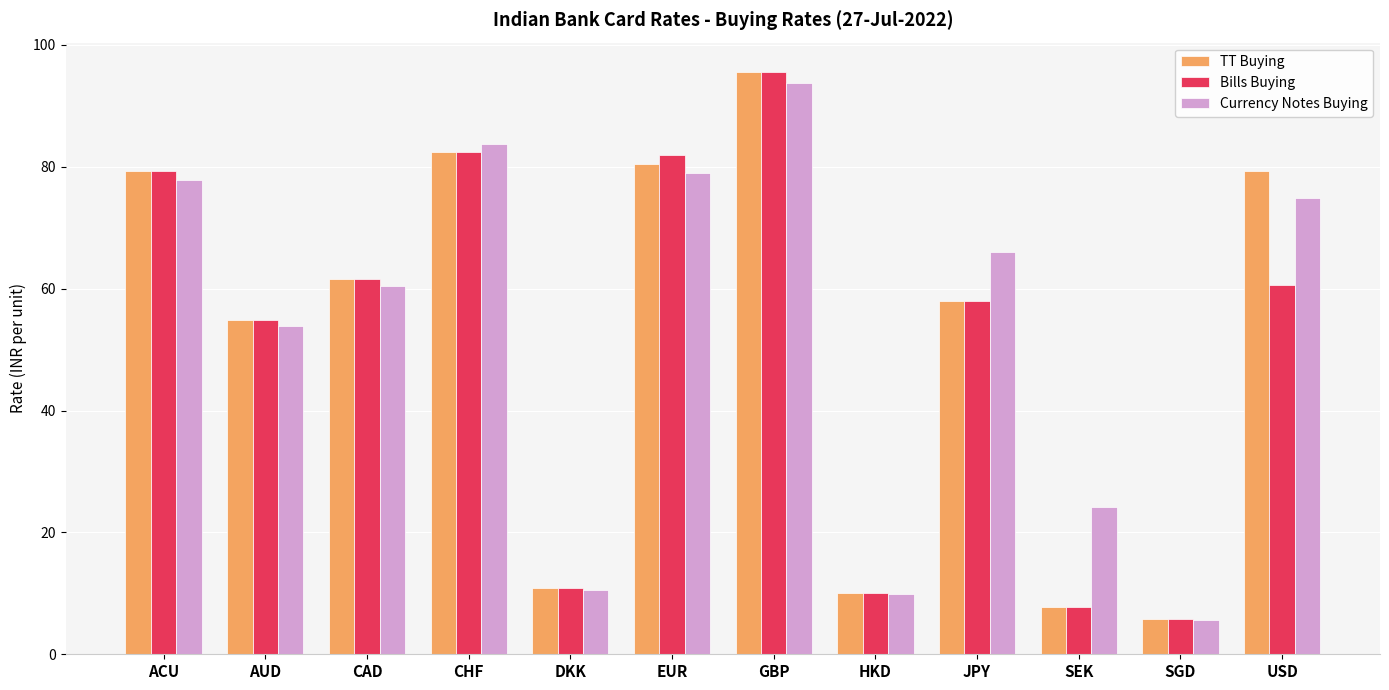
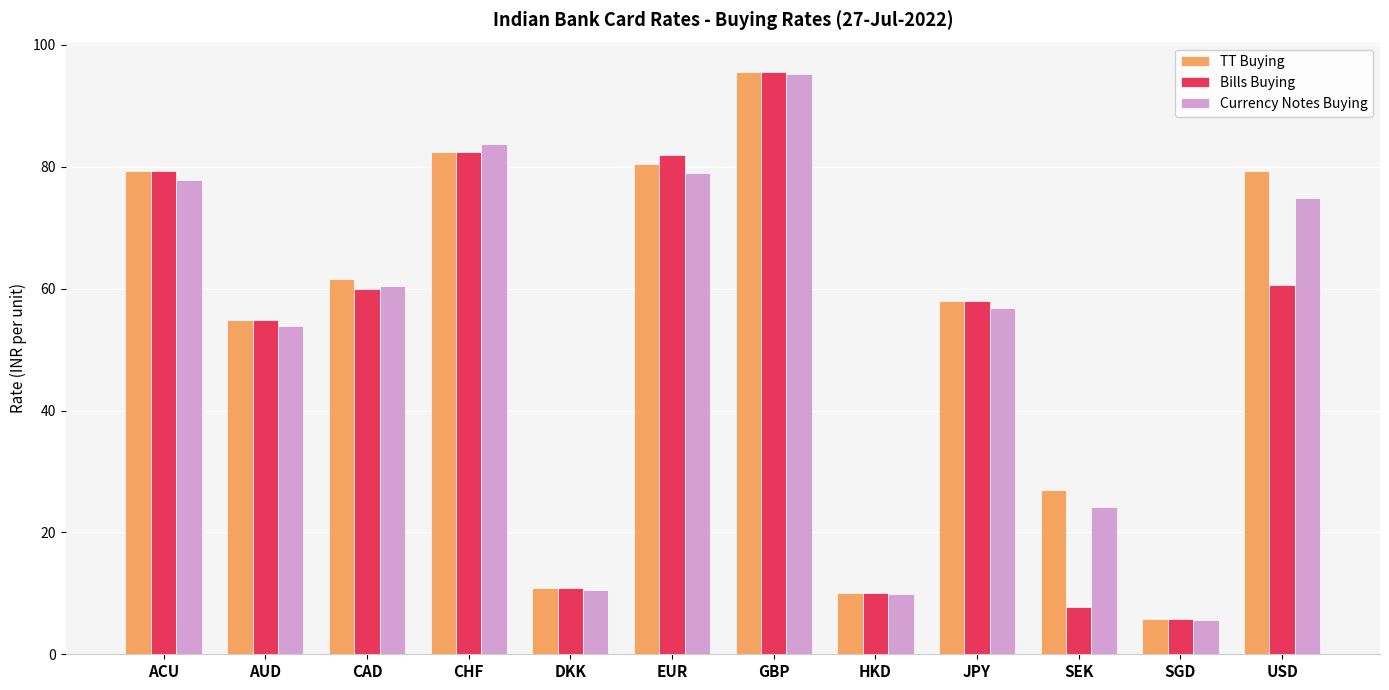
  {
    "TT Buying": {
      "ACU": 79,
      "AUD": 55,
      "CAD": 62,
      "CHF": 82,
      "DKK": 11,
      "EUR": 80,
      "GBP": 96,
      "HKD": 10,
      "JPY": 58,
-     "SEK": 8,
+     "SEK": 27,
      "SGD": 6,
      "USD": 79
    },
    "Bills Buying": {
      "ACU": 79,
      "AUD": 55,
-     "CAD": 62,
+     "CAD": 60,
      "CHF": 82,
      "DKK": 11,
      "EUR": 82,
      "GBP": 96,
      "HKD": 10,
      "JPY": 58,
      "SEK": 8,
      "SGD": 6,
      "USD": 61
    },
    "Currency Notes Buying": {
      "ACU": 78,
      "AUD": 54,
      "CAD": 60,
      "CHF": 84,
      "DKK": 11,
      "EUR": 79,
-     "GBP": 94,
+     "GBP": 95,
      "HKD": 10,
-     "JPY": 66,
+     "JPY": 57,
      "SEK": 24,
      "SGD": 6,
      "USD": 75
    }
  }
